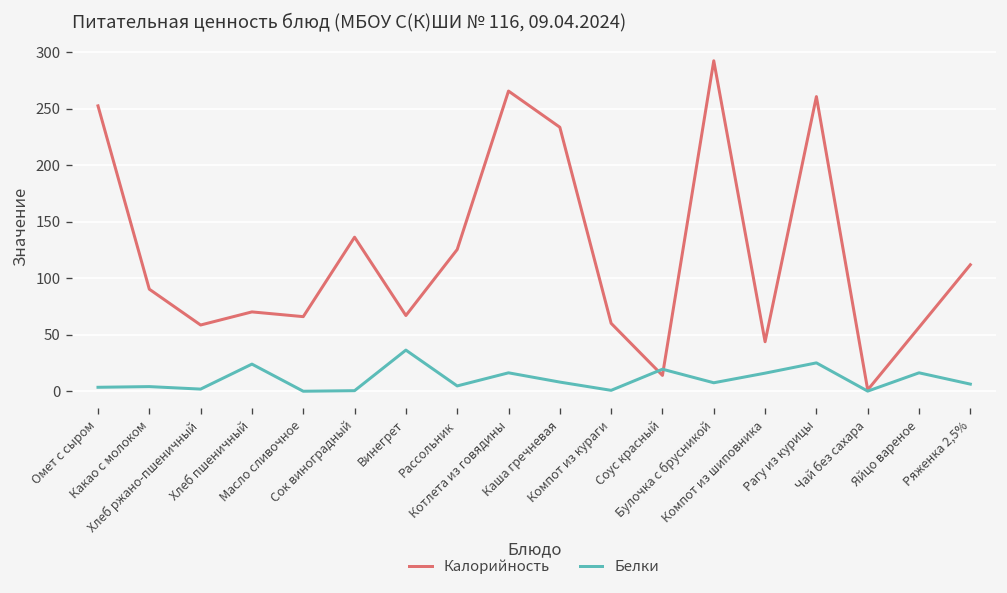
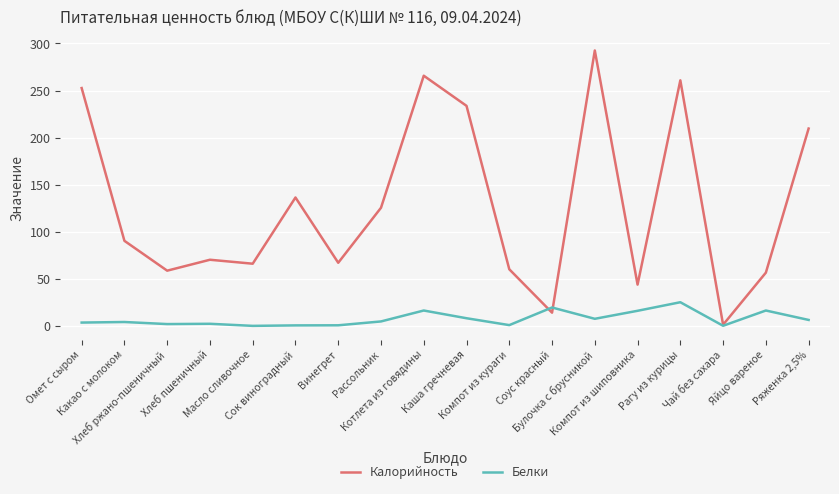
  {
    "Калорийность": {
      "Омет с сыром": 250,
      "Какао с молоком": 90,
      "Хлеб ржано-пшеничный": 60,
      "Хлеб пшеничный": 70,
      "Масло сливочное": 70,
      "Сок виноградный": 140,
      "Винегрет": 70,
      "Рассольник": 130,
      "Котлета из говядины": 270,
      "Каша гречневая": 230,
      "Компот из кураги": 60,
      "Соус красный": 10,
      "Булочка с брусникой": 290,
      "Компот из шиповника": 40,
      "Рагу из курицы": 260,
      "Яйцо вареное": 60,
-     "Ряженка 2,5%": 110
+     "Ряженка 2,5%": 210
    },
    "Белки": {
      "Омет с сыром": 0,
      "Какао с молоком": 0,
      "Хлеб ржано-пшеничный": 0,
-     "Хлеб пшеничный": 20,
+     "Хлеб пшеничный": 0,
      "Масло сливочное": 0,
      "Сок виноградный": 0,
-     "Винегрет": 40,
+     "Винегрет": 0,
      "Рассольник": 0,
      "Котлета из говядины": 20,
      "Каша гречневая": 10,
      "Компот из кураги": 0,
      "Соус красный": 20,
      "Булочка с брусникой": 10,
      "Компот из шиповника": 20,
      "Рагу из курицы": 30,
      "Яйцо вареное": 20,
      "Ряженка 2,5%": 10
    }
  }
